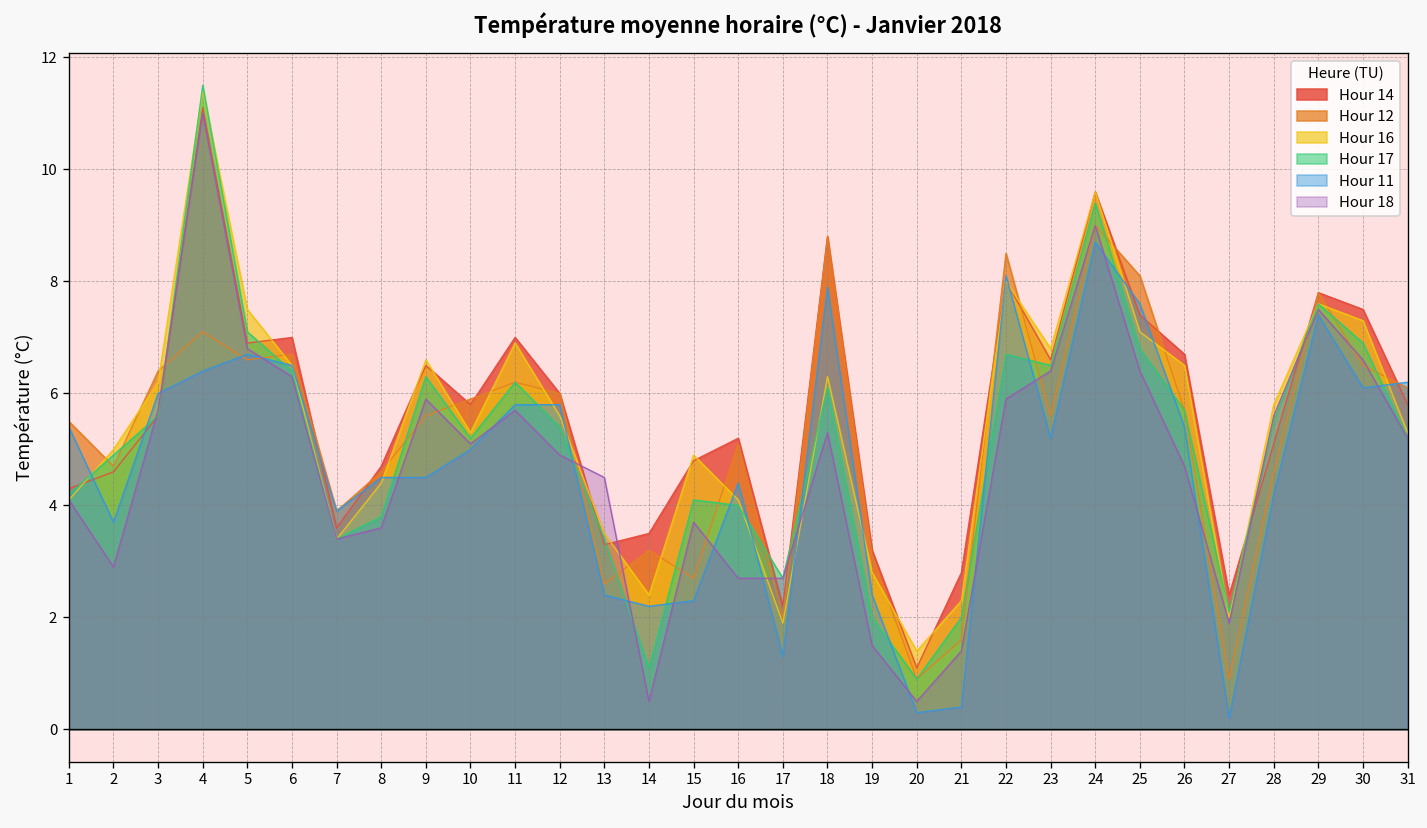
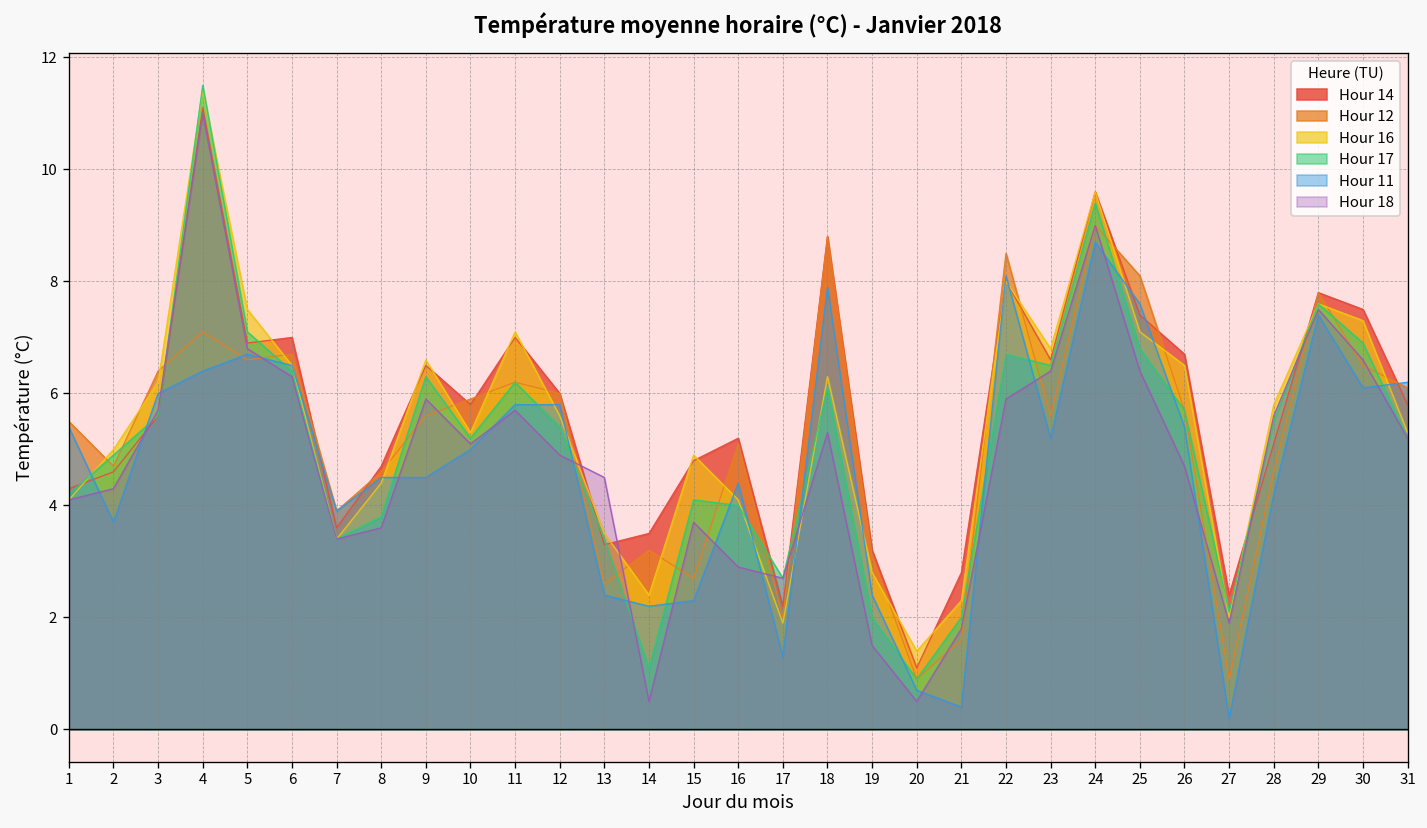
  {
    "Hour 16": {
      "2": 5.0,
      "3": 6.2,
      "4": 11.4,
      "5": 7.5,
      "8": 4.4,
      "9": 6.6,
      "10": 5.3,
-     "11": 6.9,
+     "11": 7.1,
      "12": 5.6,
      "13": 3.5,
      "14": 2.4,
      "15": 4.9,
      "16": 4.1,
      "17": 1.9,
      "18": 6.3,
      "19": 2.8,
      "20": 1.4,
      "21": 2.3,
      "23": 6.8,
      "25": 7.1,
      "26": 6.5,
      "27": 2.0,
      "28": 5.8,
      "30": 7.3,
      "31": 5.3
    },
    "Hour 17": {
      "1": 4.2,
      "2": 4.9,
      "4": 11.5,
      "5": 7.1,
      "6": 6.4,
      "8": 3.8,
      "9": 6.3,
      "10": 5.2,
      "12": 5.4,
      "13": 3.4,
      "14": 1.1,
      "15": 4.1,
      "16": 4.0,
      "18": 6.1,
      "19": 2.0,
      "21": 2.0,
      "22": 6.7,
      "23": 6.5,
      "24": 9.4,
      "25": 6.8,
      "27": 2.1,
      "28": 5.5,
      "30": 6.9
    },
    "Hour 11": {
      "1": 5.4,
      "2": 3.7,
      "3": 6.0,
      "4": 6.4,
      "5": 6.7,
      "8": 4.5,
      "9": 4.5,
      "10": 5.0,
      "11": 5.8,
      "12": 5.8,
      "13": 2.4,
      "14": 2.2,
      "15": 2.3,
      "16": 4.4,
      "17": 1.3,
      "18": 7.9,
      "19": 2.4,
-     "20": 0.3,
+     "20": 0.7,
      "21": 0.4,
      "22": 8.1,
      "23": 5.2,
      "24": 8.7,
      "25": 7.6,
      "26": 5.4,
      "27": 0.2,
      "28": 4.2,
      "29": 7.4,
      "30": 6.1,
      "31": 6.2
    },
    "Hour 18": {
-     "2": 2.9,
+     "2": 4.3,
      "3": 5.7,
      "4": 11.0,
      "5": 6.8,
      "6": 6.3,
      "8": 3.6,
      "9": 5.9,
      "10": 5.1,
      "11": 5.7,
      "12": 4.9,
      "13": 4.5,
      "14": 0.5,
      "15": 3.7,
-     "16": 2.7,
+     "16": 2.9,
      "18": 5.3,
      "19": 1.5,
      "20": 0.5,
-     "21": 1.4,
+     "21": 1.8,
      "22": 5.9,
      "23": 6.4,
      "25": 6.4,
      "26": 4.7,
      "27": 1.9,
      "28": 5.6,
      "29": 7.5,
      "30": 6.6
    }
  }
